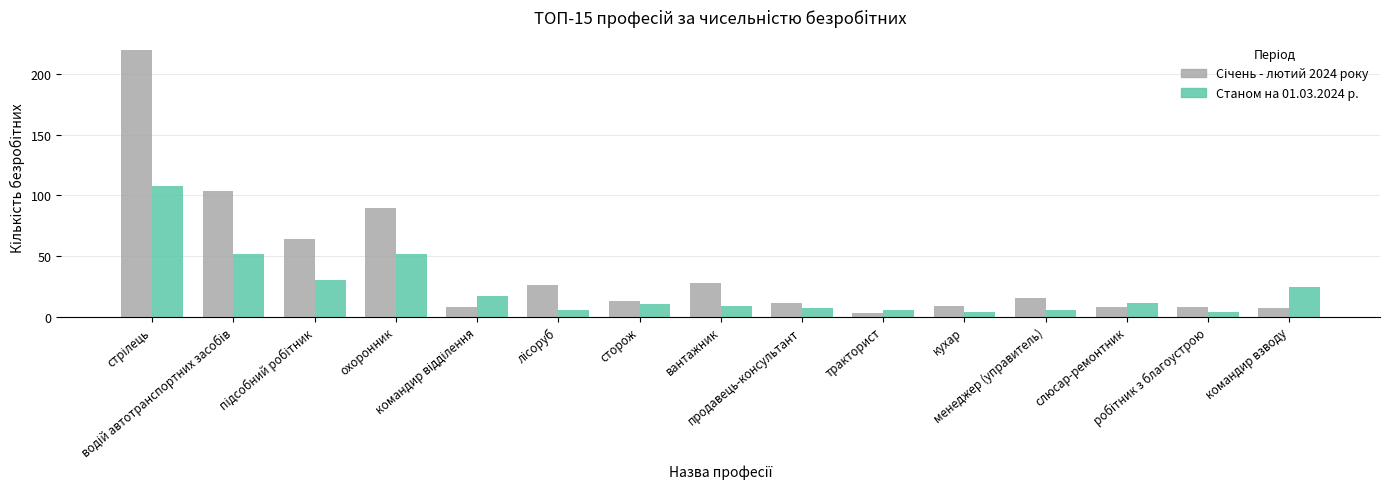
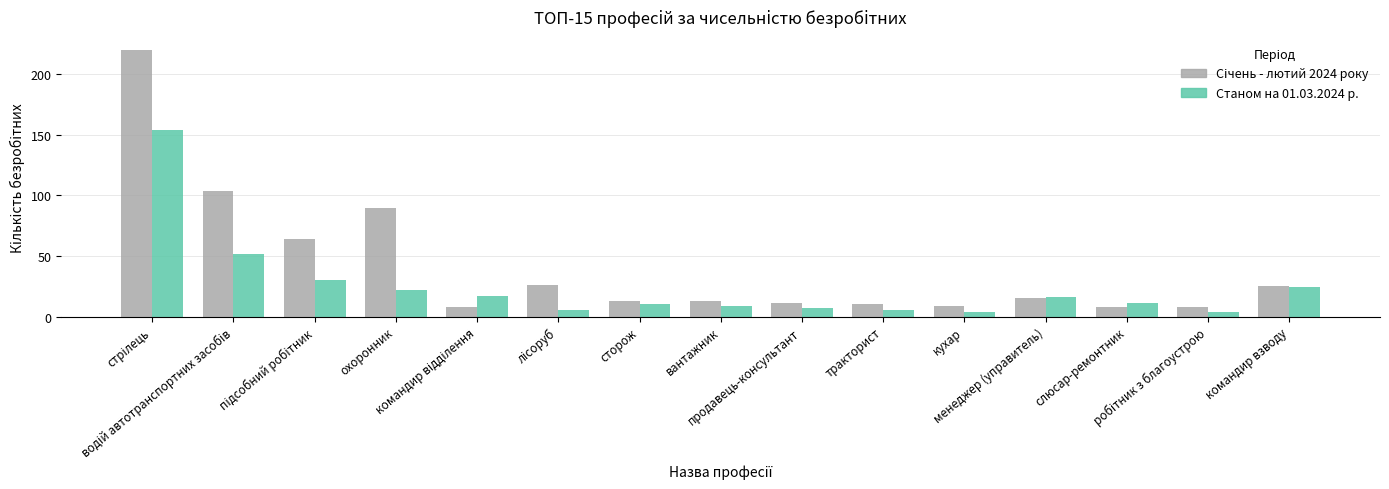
  {
    "Січень - лютий 2024 року": {
      "стрілець": 220,
      "водій автотранспортних засобів": 104,
      "підсобний робітник": 64,
      "охоронник": 90,
      "командир відділення": 8,
      "лісоруб": 26,
      "сторож": 13,
-     "вантажник": 28,
+     "вантажник": 13,
      "продавець-консультант": 11,
-     "тракторист": 3,
+     "тракторист": 10,
      "кухар": 9,
      "менеджер (управитель)": 15,
      "слюсар-ремонтник": 8,
      "робітник з благоустрою": 8,
-     "командир взводу": 7
+     "командир взводу": 25
    },
    "Станом на 01.03.2024 р.": {
-     "стрілець": 108,
+     "стрілець": 154,
      "водій автотранспортних засобів": 52,
      "підсобний робітник": 30,
-     "охоронник": 52,
+     "охоронник": 22,
      "командир відділення": 17,
      "лісоруб": 5,
      "сторож": 10,
      "вантажник": 9,
      "продавець-консультант": 7,
      "тракторист": 5,
      "кухар": 4,
-     "менеджер (управитель)": 5,
+     "менеджер (управитель)": 16,
      "слюсар-ремонтник": 11,
      "робітник з благоустрою": 4,
      "командир взводу": 24
    }
  }
